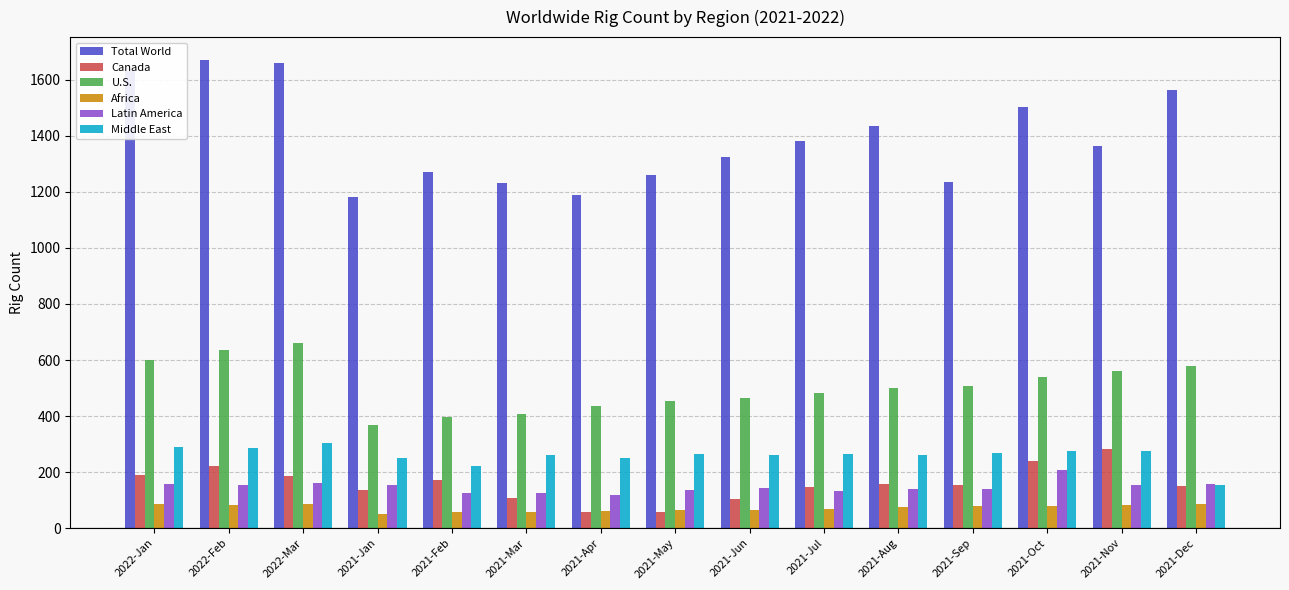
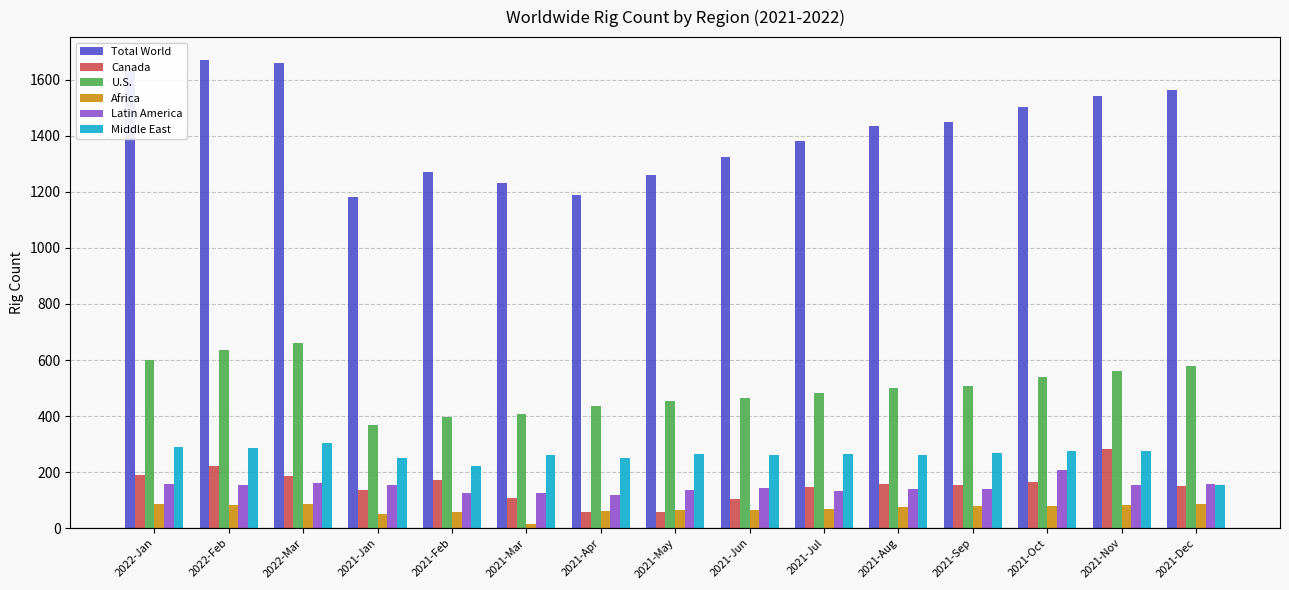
  {
    "Total World": {
      "2022-Feb": 1670,
      "2022-Mar": 1660,
      "2021-Jan": 1180,
      "2021-Feb": 1270,
      "2021-Mar": 1230,
      "2021-Apr": 1190,
      "2021-May": 1260,
      "2021-Jun": 1330,
      "2021-Jul": 1380,
      "2021-Aug": 1430,
-     "2021-Sep": 1240,
+     "2021-Sep": 1450,
      "2021-Oct": 1500,
-     "2021-Nov": 1360,
+     "2021-Nov": 1540,
      "2021-Dec": 1560
    },
    "Canada": {
      "2022-Jan": 190,
      "2022-Feb": 220,
      "2022-Mar": 190,
      "2021-Jan": 140,
      "2021-Feb": 170,
      "2021-Mar": 110,
      "2021-Apr": 60,
      "2021-May": 60,
      "2021-Jun": 100,
      "2021-Jul": 150,
      "2021-Aug": 160,
      "2021-Sep": 150,
-     "2021-Oct": 240,
+     "2021-Oct": 170,
      "2021-Nov": 280,
      "2021-Dec": 150
    },
    "U.S.": {
      "2022-Jan": 600,
      "2022-Feb": 640,
      "2022-Mar": 660,
      "2021-Jan": 370,
      "2021-Feb": 400,
      "2021-Mar": 410,
      "2021-Apr": 440,
      "2021-May": 450,
      "2021-Jun": 460,
      "2021-Jul": 480,
      "2021-Aug": 500,
      "2021-Sep": 510,
      "2021-Oct": 540,
      "2021-Nov": 560,
      "2021-Dec": 580
    },
    "Africa": {
      "2022-Jan": 90,
      "2022-Feb": 80,
      "2022-Mar": 90,
      "2021-Jan": 50,
      "2021-Feb": 60,
-     "2021-Mar": 60,
+     "2021-Mar": 10,
      "2021-Apr": 60,
      "2021-May": 60,
      "2021-Jun": 70,
      "2021-Jul": 70,
      "2021-Aug": 80,
      "2021-Sep": 80,
      "2021-Oct": 80,
      "2021-Nov": 80,
      "2021-Dec": 90
    },
    "Latin America": {
      "2022-Jan": 160,
      "2022-Feb": 150,
      "2022-Mar": 160,
      "2021-Jan": 160,
      "2021-Feb": 130,
      "2021-Mar": 130,
      "2021-Apr": 120,
      "2021-May": 140,
      "2021-Jun": 140,
      "2021-Jul": 130,
      "2021-Aug": 140,
      "2021-Sep": 140,
      "2021-Oct": 210,
      "2021-Nov": 160,
      "2021-Dec": 160
    },
    "Middle East": {
      "2022-Jan": 290,
      "2022-Feb": 290,
      "2022-Mar": 300,
      "2021-Jan": 250,
      "2021-Feb": 220,
      "2021-Mar": 260,
      "2021-Apr": 250,
      "2021-May": 270,
      "2021-Jun": 260,
      "2021-Jul": 260,
      "2021-Aug": 260,
      "2021-Sep": 270,
      "2021-Oct": 280,
      "2021-Nov": 280,
      "2021-Dec": 150
    }
  }
